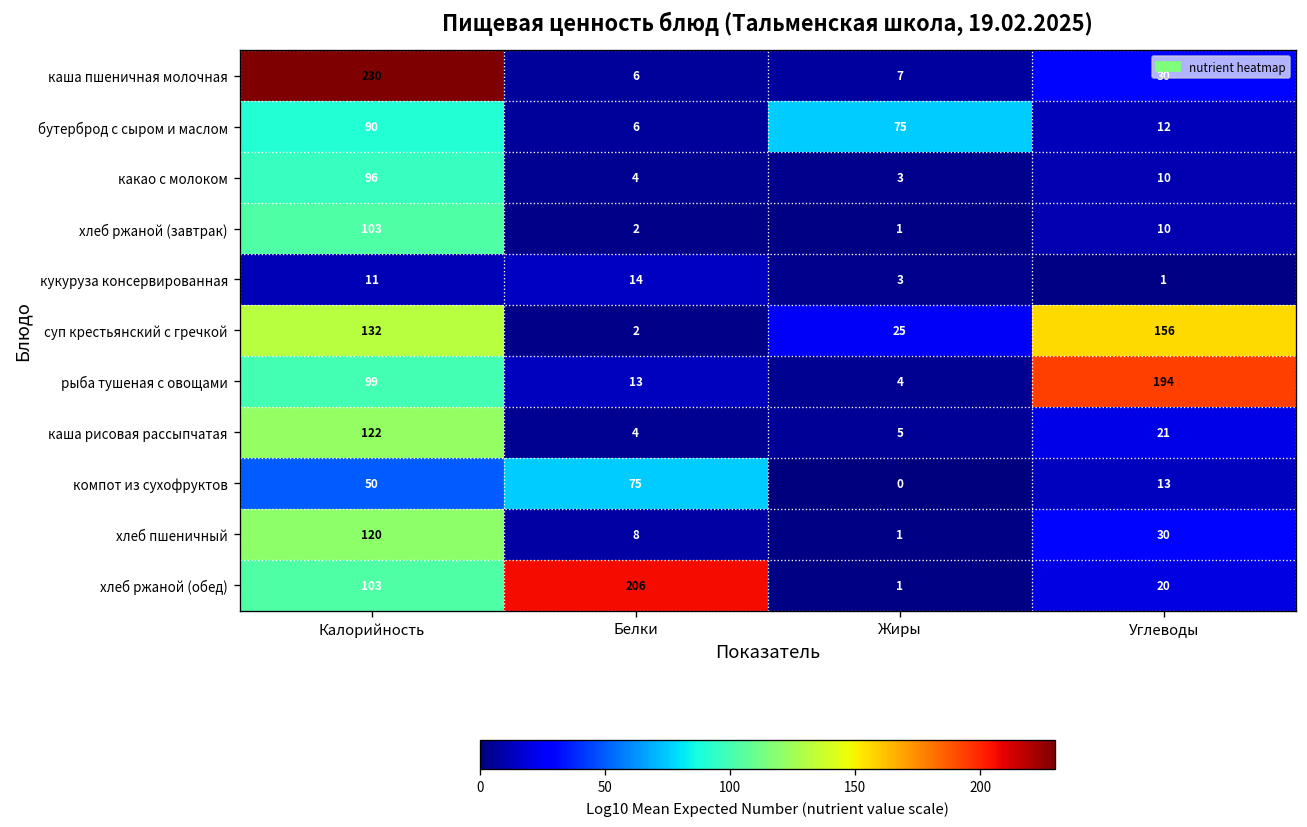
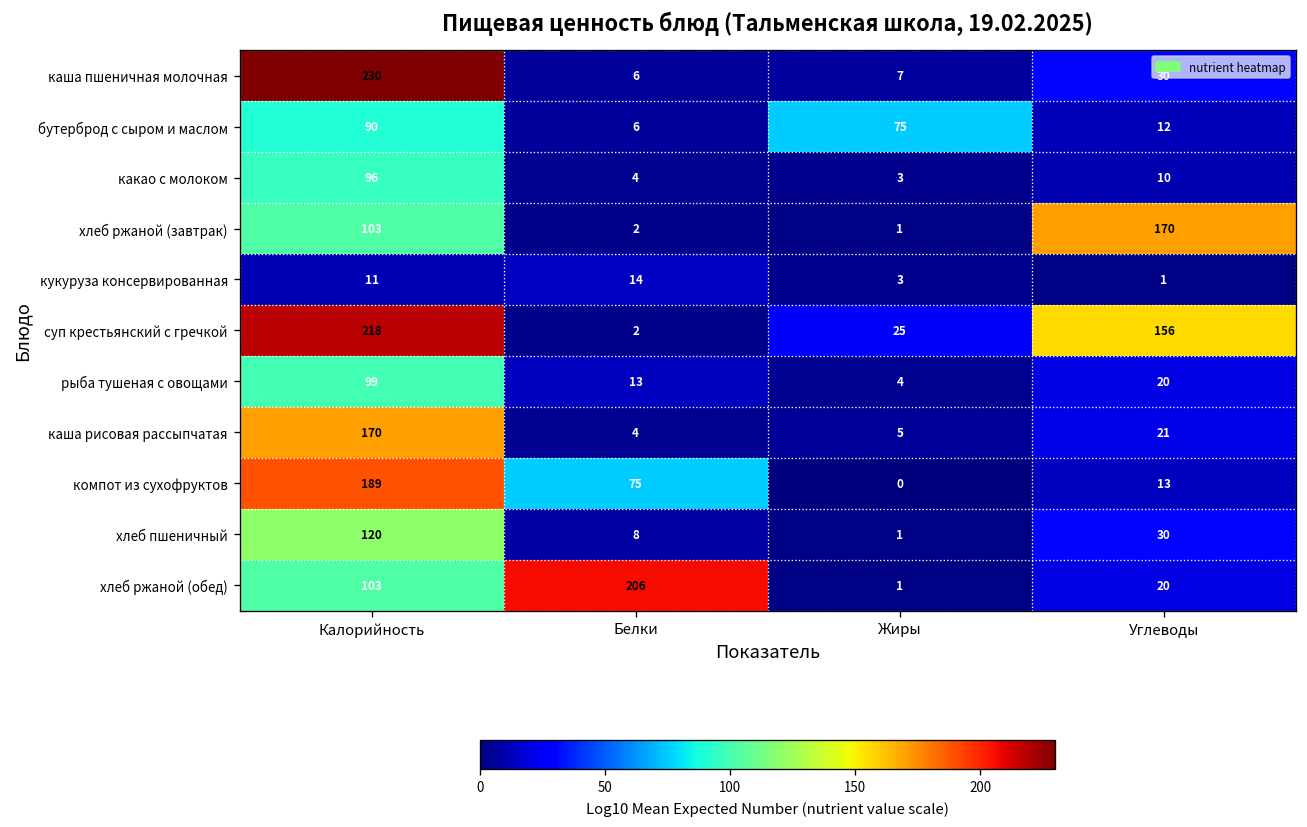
  {
    "каша пшеничная молочная": {
      "Калорийность": 230,
      "Белки": 6,
      "Жиры": 7
    },
    "бутерброд с сыром и маслом": {
      "Калорийность": 90,
      "Белки": 6,
      "Жиры": 75,
      "Углеводы": 12
    },
    "какао с молоком": {
      "Калорийность": 96,
      "Белки": 4,
      "Жиры": 3,
      "Углеводы": 10
    },
    "хлеб ржаной (завтрак)": {
      "Калорийность": 103,
      "Белки": 2,
      "Жиры": 1,
-     "Углеводы": 10
+     "Углеводы": 170
    },
    "кукуруза консервированная": {
      "Калорийность": 11,
      "Белки": 14,
      "Жиры": 3,
      "Углеводы": 1
    },
    "суп крестьянский с гречкой": {
-     "Калорийность": 132,
+     "Калорийность": 218,
      "Белки": 2,
      "Жиры": 25,
      "Углеводы": 156
    },
    "рыба тушеная с овощами": {
      "Калорийность": 99,
      "Белки": 13,
      "Жиры": 4,
-     "Углеводы": 194
+     "Углеводы": 20
    },
    "каша рисовая рассыпчатая": {
-     "Калорийность": 122,
+     "Калорийность": 170,
      "Белки": 4,
      "Жиры": 5,
      "Углеводы": 21
    },
    "компот из сухофруктов": {
-     "Калорийность": 50,
+     "Калорийность": 189,
      "Белки": 75,
      "Жиры": 0,
      "Углеводы": 13
    },
    "хлеб пшеничный": {
      "Калорийность": 120,
      "Белки": 8,
      "Жиры": 1,
      "Углеводы": 30
    },
    "хлеб ржаной (обед)": {
      "Калорийность": 103,
      "Белки": 206,
      "Жиры": 1,
      "Углеводы": 20
    }
  }
